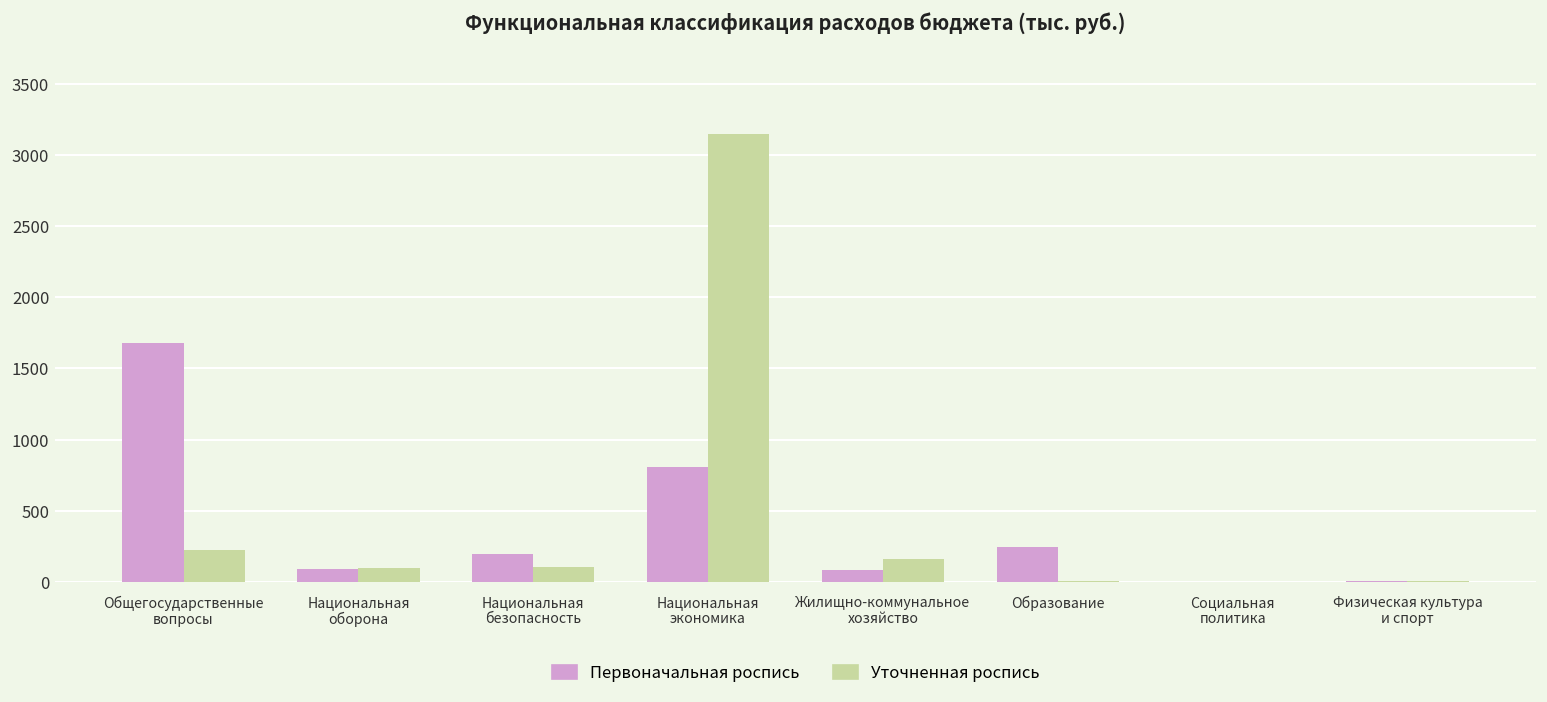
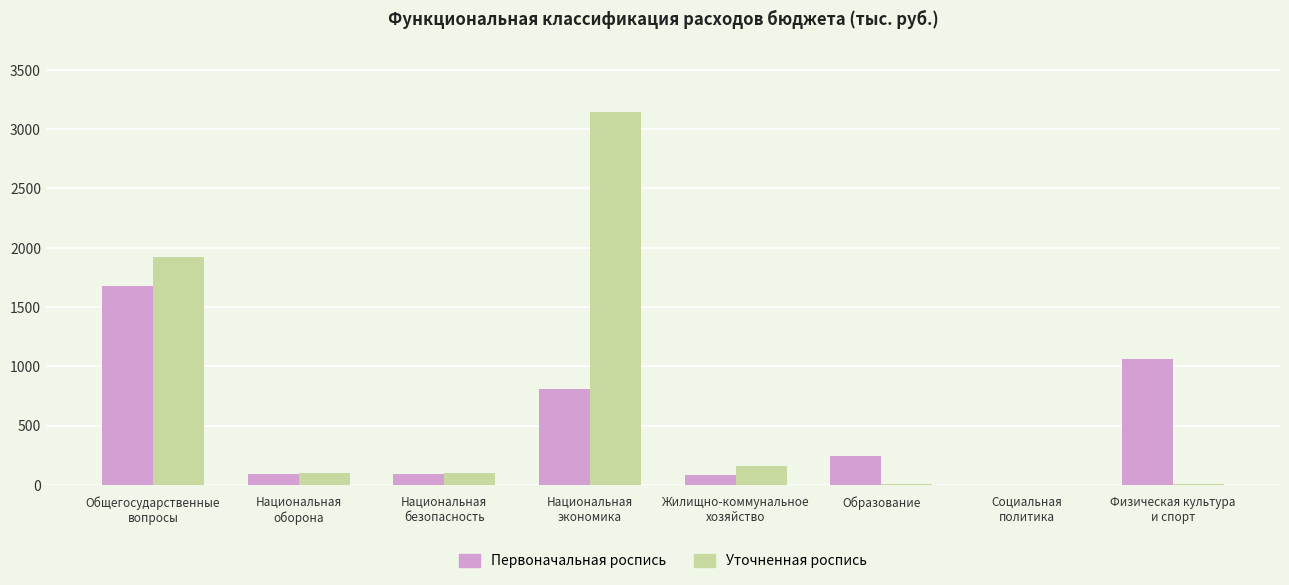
  {
    "Первоначальная роспись": {
      "Общегосударственные вопросы": 1680,
      "Национальная оборона": 90,
-     "Национальная безопасность": 200,
+     "Национальная безопасность": 90,
      "Национальная экономика": 810,
      "Жилищно-коммунальное хозяйство": 90,
      "Образование": 240,
      "Социальная политика": 0,
-     "Физическая культура и спорт": 10
+     "Физическая культура и спорт": 1060
    },
    "Уточненная роспись": {
-     "Общегосударственные вопросы": 220,
+     "Общегосударственные вопросы": 1920,
      "Национальная оборона": 100,
      "Национальная безопасность": 100,
      "Национальная экономика": 3150,
      "Жилищно-коммунальное хозяйство": 160
    }
  }
